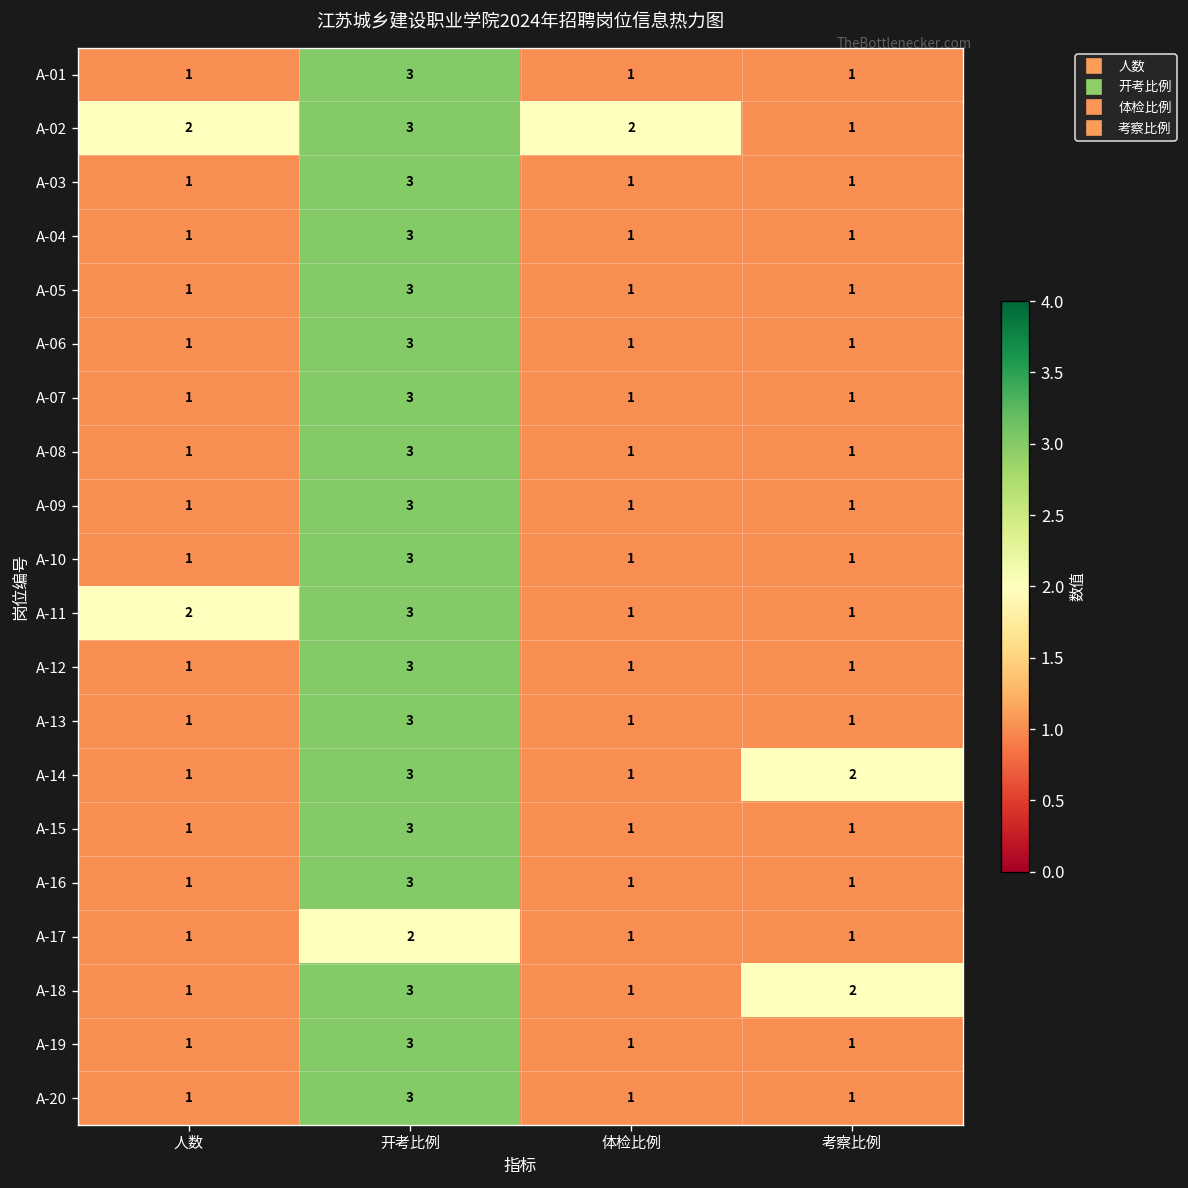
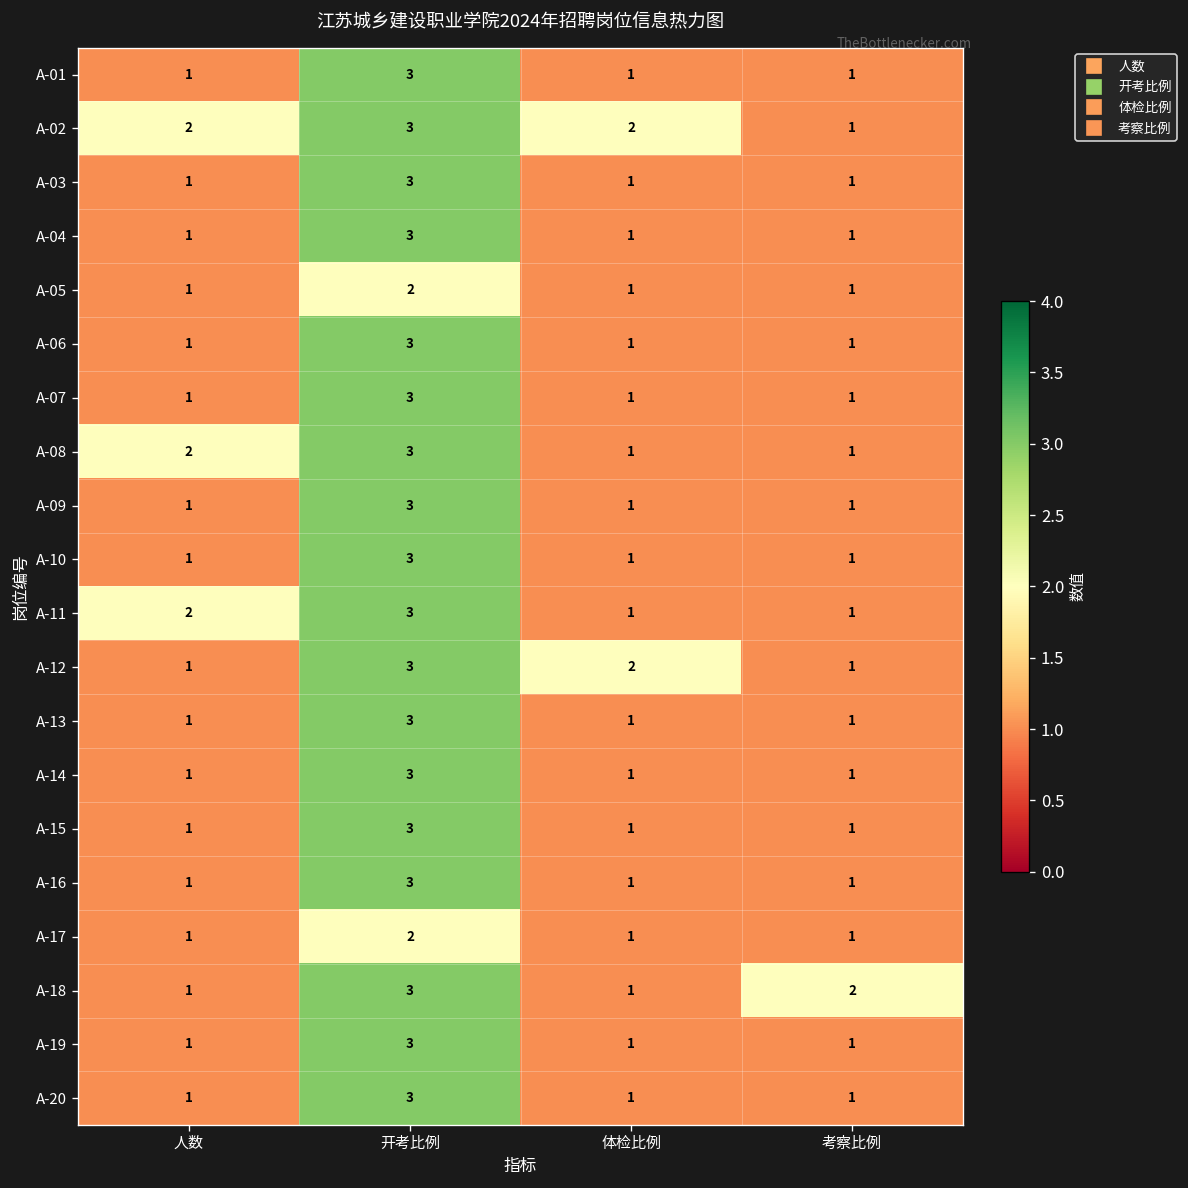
  {
    "A-01": {
      "人数": 1,
      "开考比例": 3,
      "体检比例": 1,
      "考察比例": 1
    },
    "A-02": {
      "人数": 2,
      "开考比例": 3,
      "体检比例": 2,
      "考察比例": 1
    },
    "A-03": {
      "人数": 1,
      "开考比例": 3,
      "体检比例": 1,
      "考察比例": 1
    },
    "A-04": {
      "人数": 1,
      "开考比例": 3,
      "体检比例": 1,
      "考察比例": 1
    },
    "A-05": {
      "人数": 1,
-     "开考比例": 3,
+     "开考比例": 2,
      "体检比例": 1,
      "考察比例": 1
    },
    "A-06": {
      "人数": 1,
      "开考比例": 3,
      "体检比例": 1,
      "考察比例": 1
    },
    "A-07": {
      "人数": 1,
      "开考比例": 3,
      "体检比例": 1,
      "考察比例": 1
    },
    "A-08": {
-     "人数": 1,
+     "人数": 2,
      "开考比例": 3,
      "体检比例": 1,
      "考察比例": 1
    },
    "A-09": {
      "人数": 1,
      "开考比例": 3,
      "体检比例": 1,
      "考察比例": 1
    },
    "A-10": {
      "人数": 1,
      "开考比例": 3,
      "体检比例": 1,
      "考察比例": 1
    },
    "A-11": {
      "人数": 2,
      "开考比例": 3,
      "体检比例": 1,
      "考察比例": 1
    },
    "A-12": {
      "人数": 1,
      "开考比例": 3,
-     "体检比例": 1,
+     "体检比例": 2,
      "考察比例": 1
    },
    "A-13": {
      "人数": 1,
      "开考比例": 3,
      "体检比例": 1,
      "考察比例": 1
    },
    "A-14": {
      "人数": 1,
      "开考比例": 3,
      "体检比例": 1,
-     "考察比例": 2
+     "考察比例": 1
    },
    "A-15": {
      "人数": 1,
      "开考比例": 3,
      "体检比例": 1,
      "考察比例": 1
    },
    "A-16": {
      "人数": 1,
      "开考比例": 3,
      "体检比例": 1,
      "考察比例": 1
    },
    "A-17": {
      "人数": 1,
      "开考比例": 2,
      "体检比例": 1,
      "考察比例": 1
    },
    "A-18": {
      "人数": 1,
      "开考比例": 3,
      "体检比例": 1,
      "考察比例": 2
    },
    "A-19": {
      "人数": 1,
      "开考比例": 3,
      "体检比例": 1,
      "考察比例": 1
    },
    "A-20": {
      "人数": 1,
      "开考比例": 3,
      "体检比例": 1,
      "考察比例": 1
    }
  }
